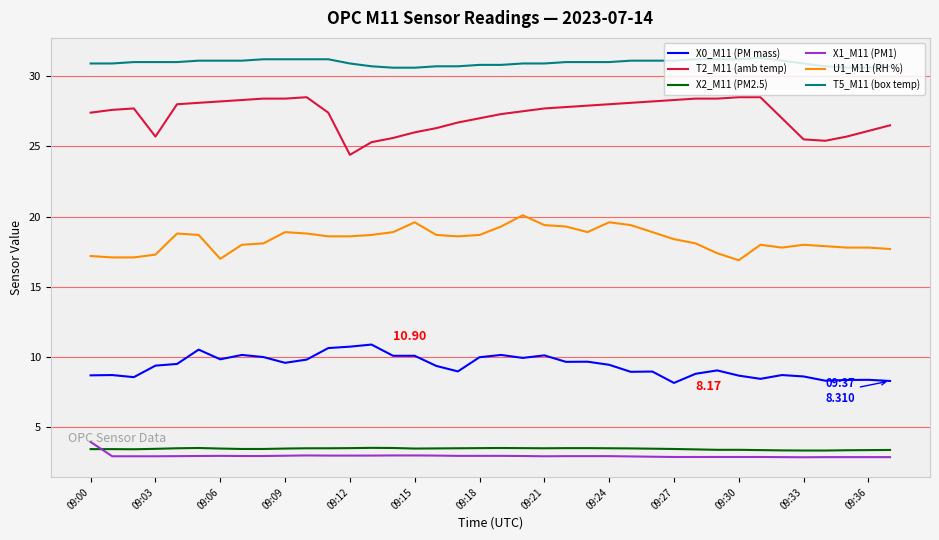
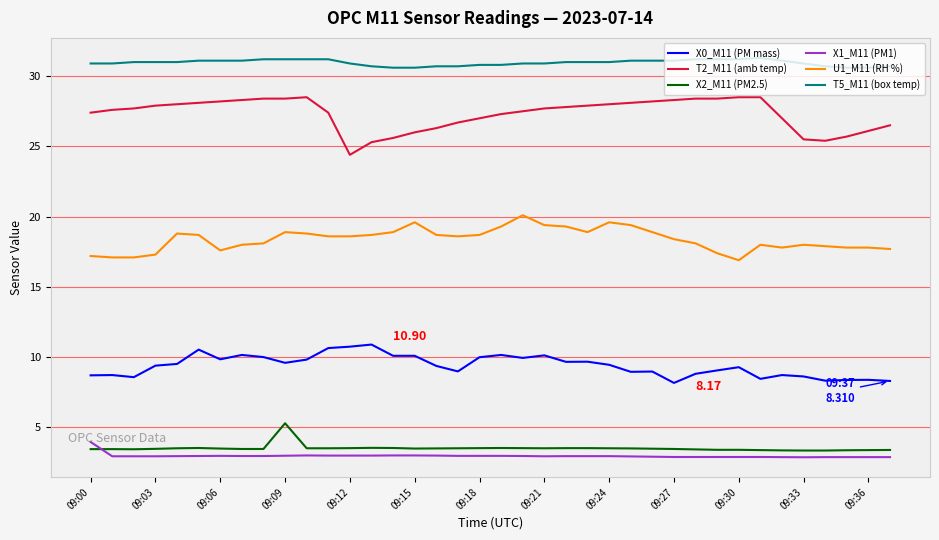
  {
    "X0_M11 (PM mass)": {
      "09:00": 8.7,
      "09:03": 9.4,
      "09:06": 9.9,
      "09:09": 9.6,
      "09:12": 10.8,
      "09:18": 10.0,
      "09:21": 10.1,
      "09:24": 9.5,
-     "09:30": 8.7,
+     "09:30": 9.3,
      "09:33": 8.6
    },
    "T2_M11 (amb temp)": {
      "09:00": 27.4,
-     "09:03": 25.7,
+     "09:03": 27.9,
      "09:06": 28.2,
      "09:09": 28.4,
      "09:12": 24.4,
      "09:15": 26.0,
      "09:18": 27.0,
      "09:21": 27.7,
      "09:24": 28.0,
      "09:27": 28.3,
      "09:30": 28.5,
      "09:33": 25.5,
      "09:36": 26.1
    },
    "X2_M11 (PM2.5)": {
      "09:00": 3.5,
      "09:03": 3.5,
      "09:06": 3.5,
-     "09:09": 3.5,
+     "09:09": 5.3,
      "09:12": 3.5,
      "09:15": 3.5,
      "09:18": 3.5,
      "09:21": 3.5,
      "09:24": 3.5,
      "09:27": 3.5,
      "09:30": 3.4,
      "09:33": 3.4,
      "09:36": 3.4
    },
    "X1_M11 (PM1)": {
      "09:00": 4.0,
      "09:03": 3.0,
      "09:06": 3.0,
      "09:09": 3.0,
      "09:12": 3.0,
      "09:15": 3.0,
      "09:18": 3.0,
      "09:21": 3.0,
      "09:24": 3.0,
      "09:27": 2.9,
      "09:30": 2.9,
      "09:33": 2.9,
      "09:36": 2.9
    },
    "U1_M11 (RH %)": {
      "09:00": 17.2,
      "09:03": 17.3,
-     "09:06": 17.0,
+     "09:06": 17.6,
      "09:09": 18.9,
      "09:12": 18.6,
      "09:15": 19.6,
      "09:18": 18.7,
      "09:21": 19.4,
      "09:24": 19.6,
      "09:27": 18.4,
      "09:30": 16.9,
      "09:33": 18.0,
      "09:36": 17.8
    },
    "T5_M11 (box temp)": {
      "09:00": 30.9,
      "09:03": 31.0,
      "09:06": 31.1,
      "09:09": 31.2,
      "09:12": 30.9,
      "09:15": 30.6,
      "09:18": 30.8,
      "09:21": 30.9,
      "09:24": 31.0
    }
  }
